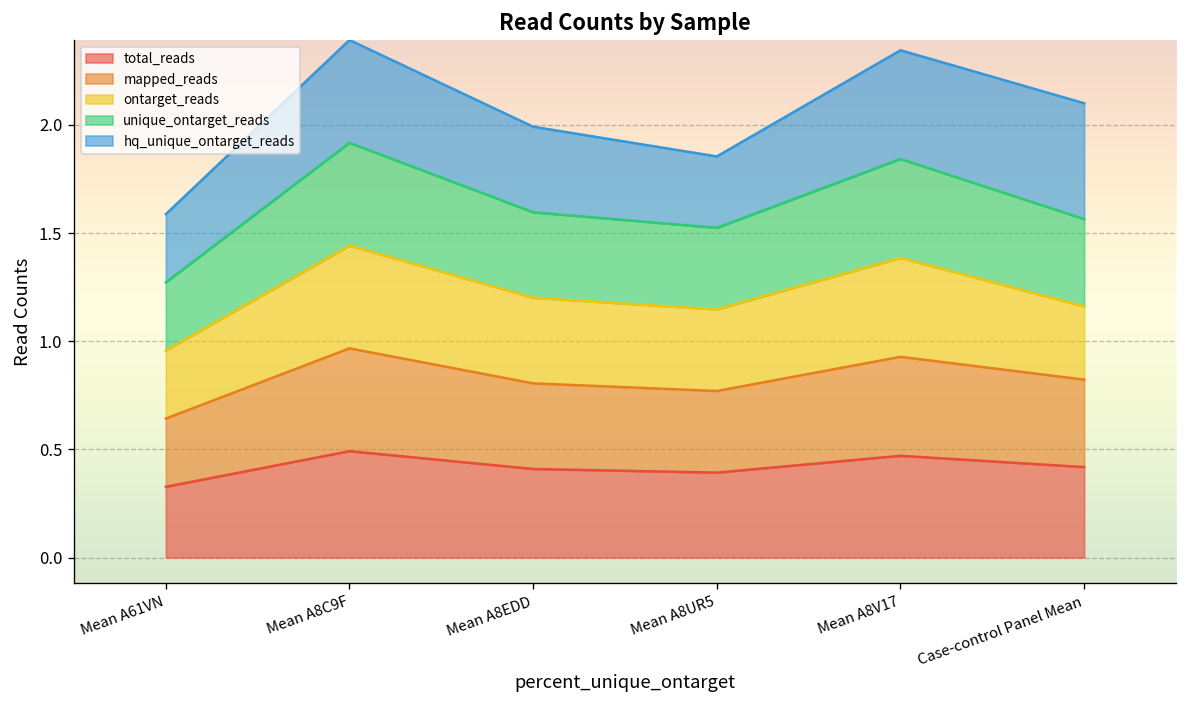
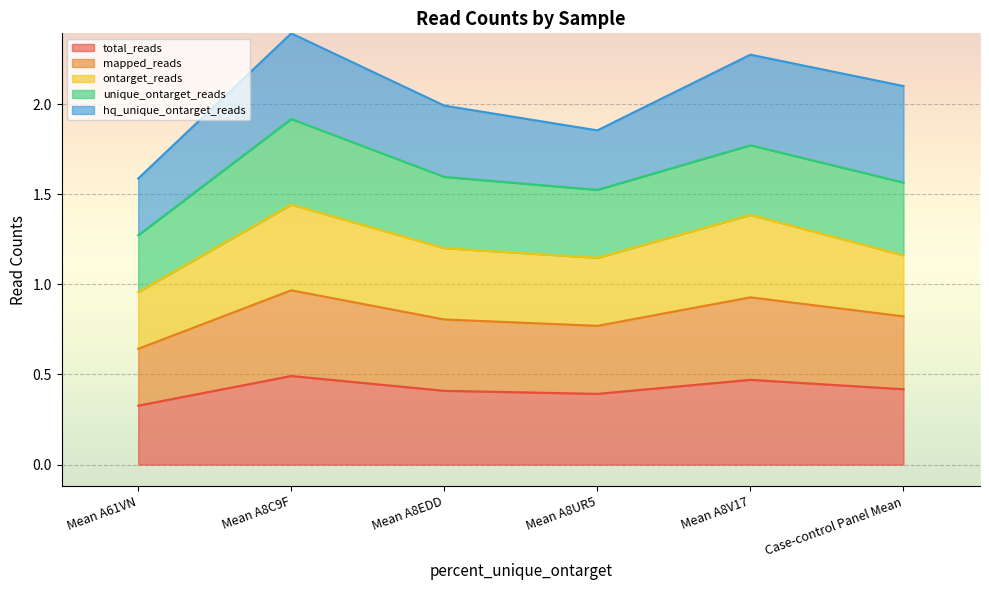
  {
    "ontarget_reads": {
      "Mean A61VN": 0.32,
      "Mean A8C9F": 0.48,
      "Mean A8EDD": 0.40,
      "Mean A8UR5": 0.38,
      "Mean A8V17": 0.46,
      "Case-control Panel Mean": 0.34
    },
    "unique_ontarget_reads": {
      "Mean A61VN": 0.32,
      "Mean A8C9F": 0.48,
      "Mean A8EDD": 0.40,
      "Mean A8UR5": 0.38,
-     "Mean A8V17": 0.46,
+     "Mean A8V17": 0.39,
      "Case-control Panel Mean": 0.40
    },
    "hq_unique_ontarget_reads": {
      "Mean A61VN": 0.31,
      "Mean A8C9F": 0.48,
      "Mean A8EDD": 0.40,
      "Mean A8UR5": 0.33,
      "Mean A8V17": 0.50,
      "Case-control Panel Mean": 0.54
    }
  }
